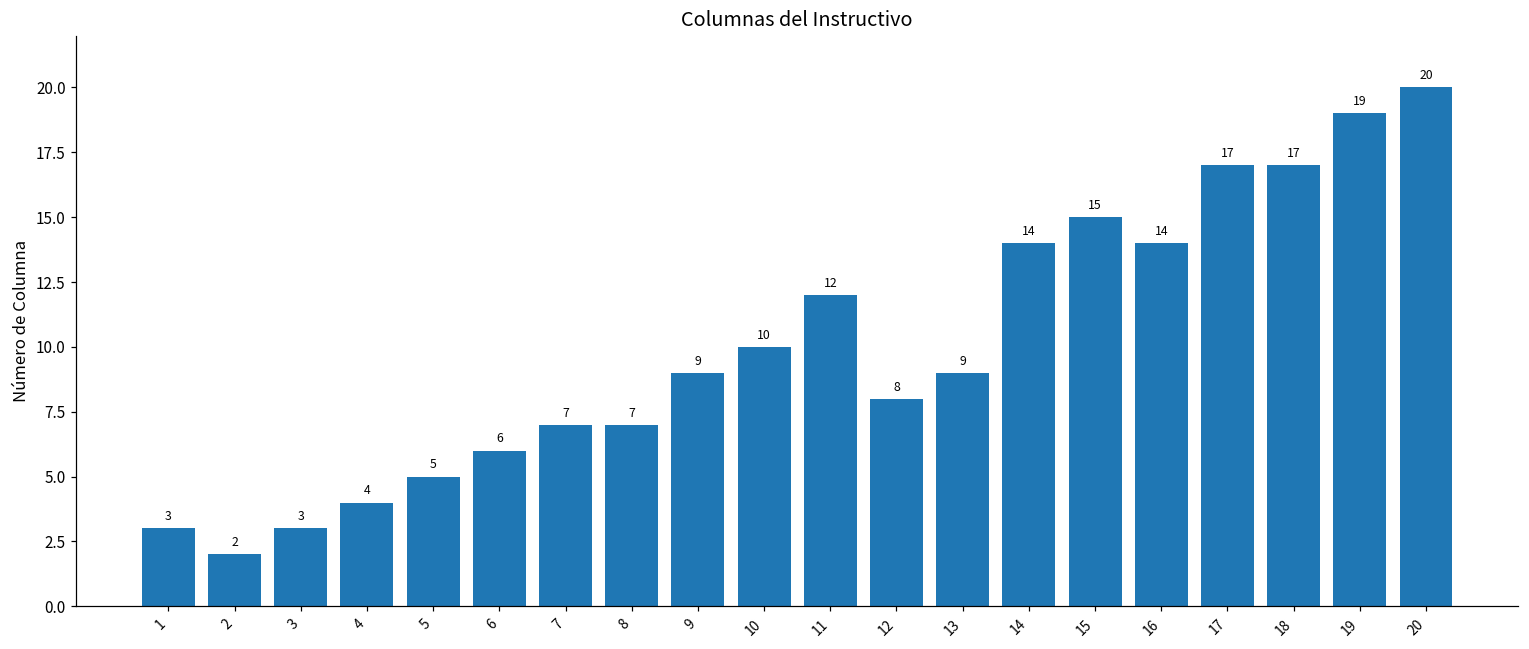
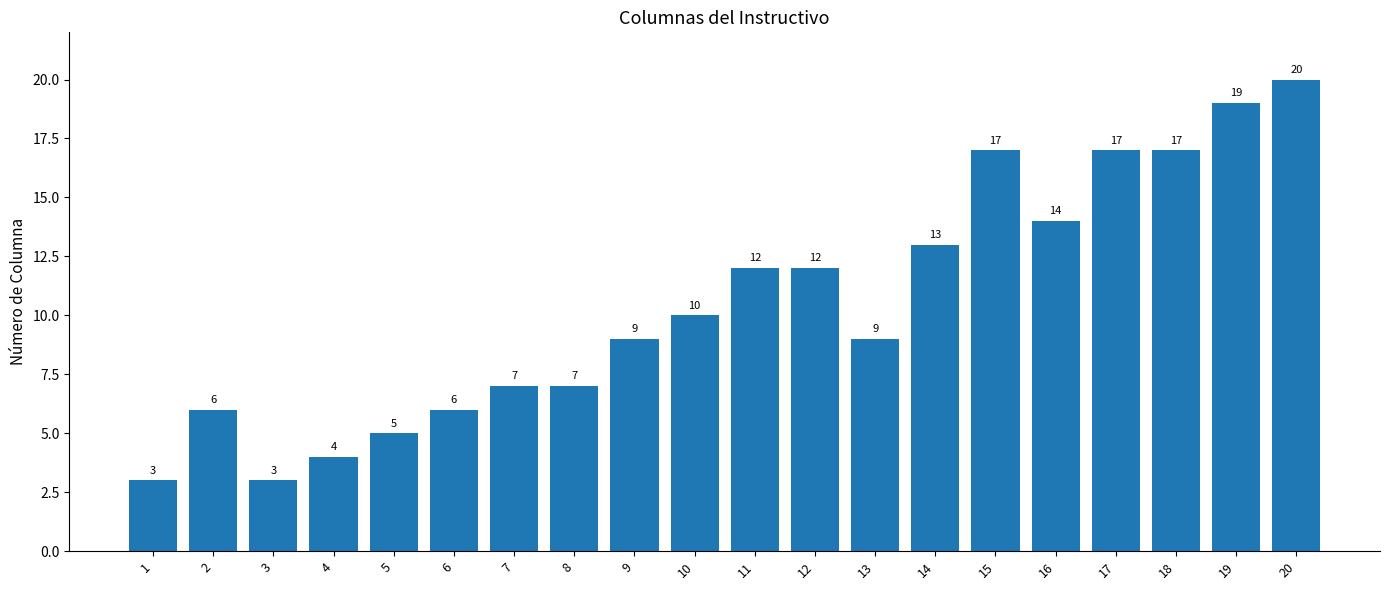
  {
    "1": 3,
-   "2": 2,
+   "2": 6,
    "3": 3,
    "4": 4,
    "5": 5,
    "6": 6,
    "7": 7,
    "8": 7,
    "9": 9,
    "10": 10,
    "11": 12,
-   "12": 8,
+   "12": 12,
    "13": 9,
-   "14": 14,
-   "15": 15,
+   "14": 13,
+   "15": 17,
    "16": 14,
    "17": 17,
    "18": 17,
    "19": 19,
    "20": 20
  }
